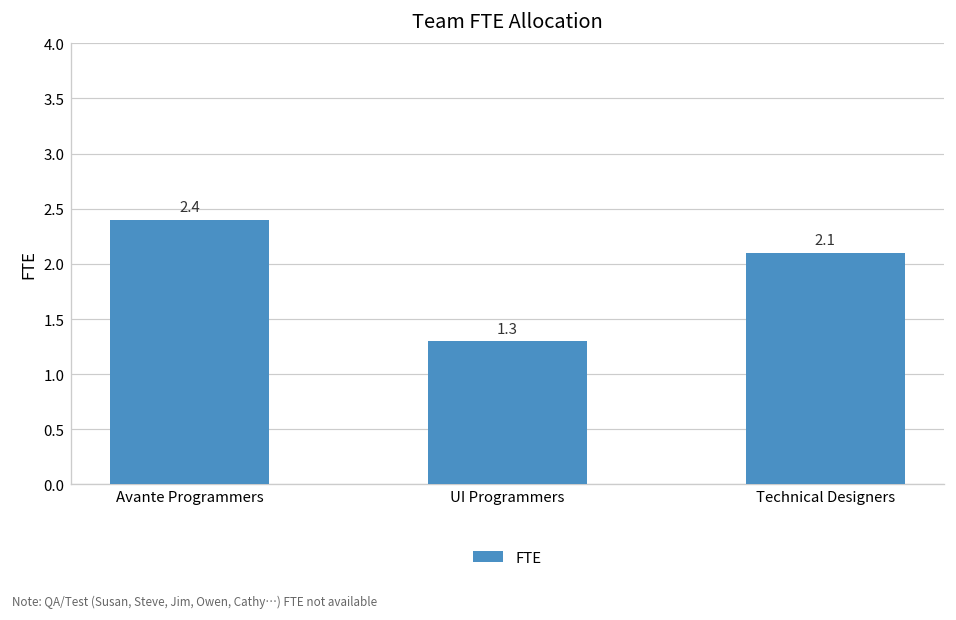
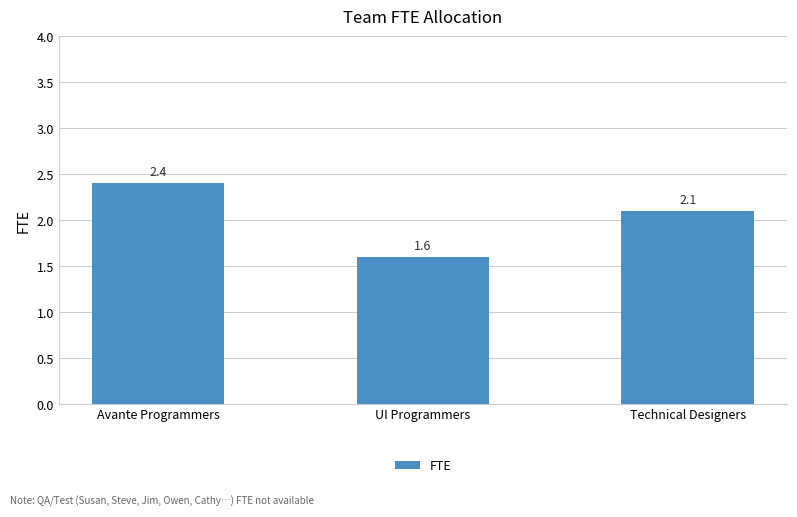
  {
    "Avante Programmers": 2.4,
-   "UI Programmers": 1.3,
+   "UI Programmers": 1.6,
    "Technical Designers": 2.1
  }
